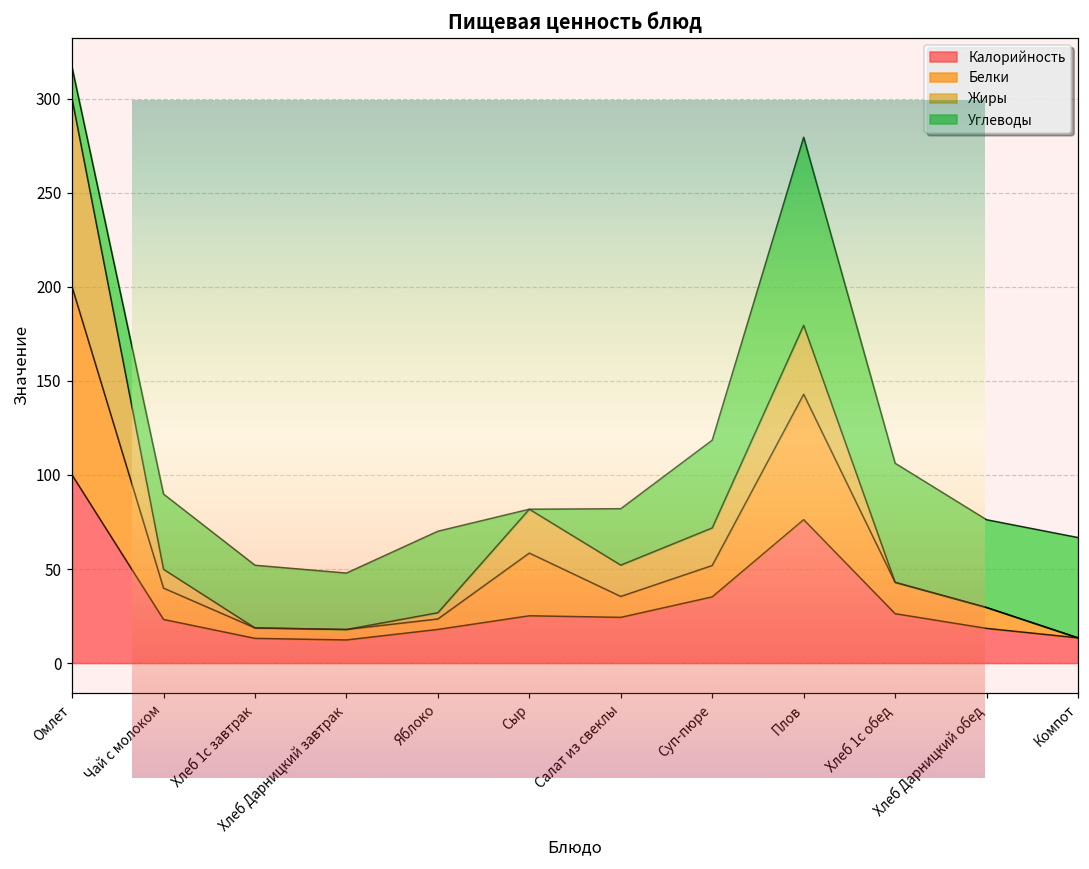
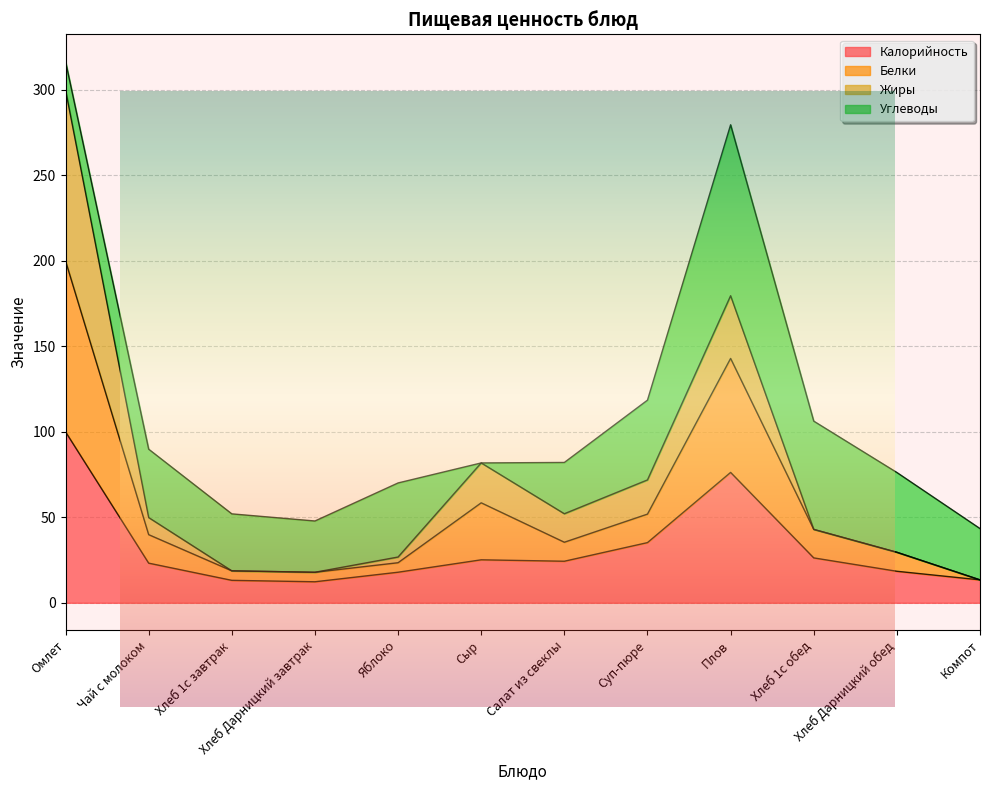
  {
    "Калорийность": {
      "Омлет": 100
    },
    "Углеводы": {
      "Омлет": 17,
-     "Компот": 53
+     "Компот": 30
    }
  }
